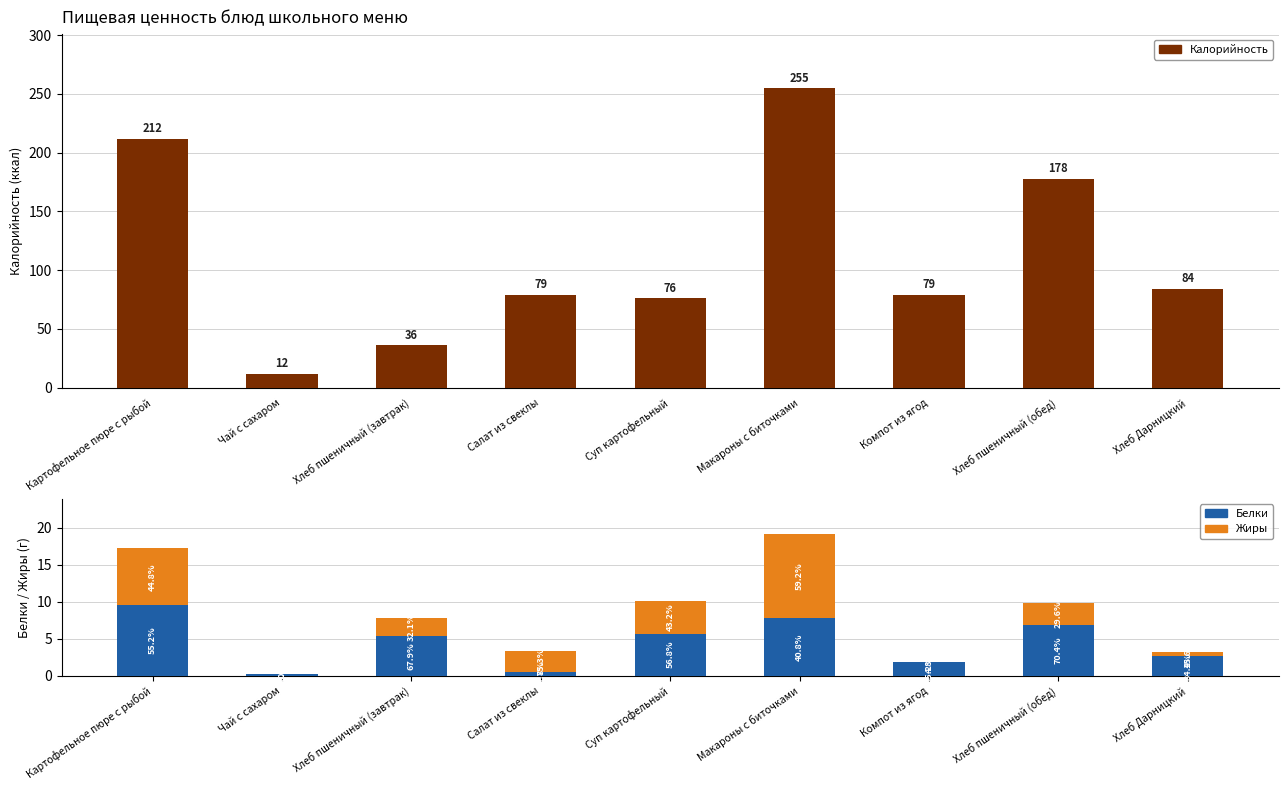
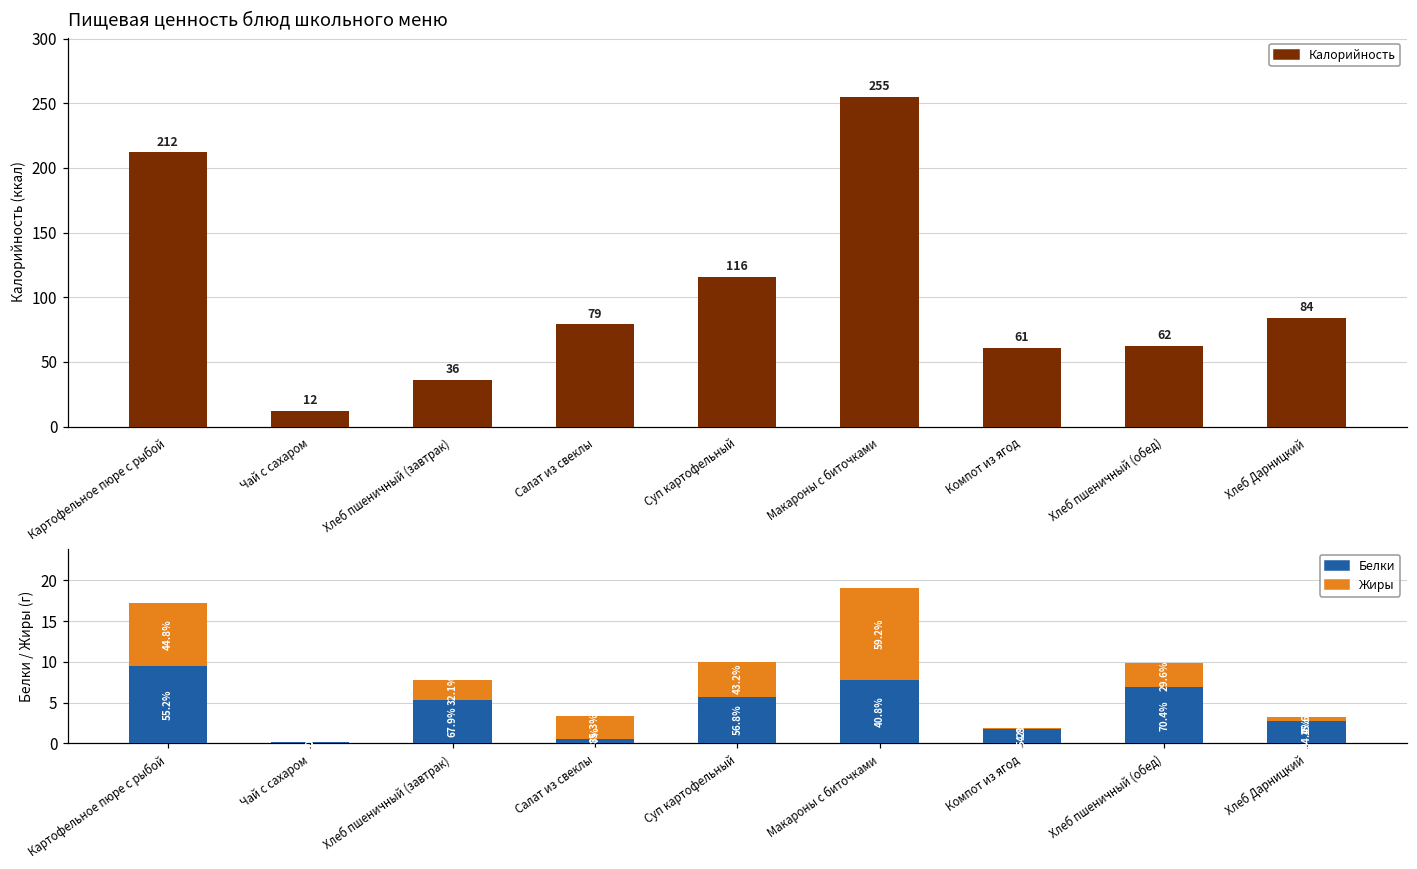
  {
    "Пищевая ценность блюд школьного меню": {
      "Картофельное пюре с рыбой": 212,
      "Чай с сахаром": 12,
      "Хлеб пшеничный (завтрак)": 36,
      "Салат из свеклы": 79,
-     "Суп картофельный": 76,
+     "Суп картофельный": 116,
      "Макароны с биточками": 255,
-     "Компот из ягод": 79,
-     "Хлеб пшеничный (обед)": 178,
+     "Компот из ягод": 61,
+     "Хлеб пшеничный (обед)": 62,
      "Хлеб Дарницкий": 84
    }
  }
